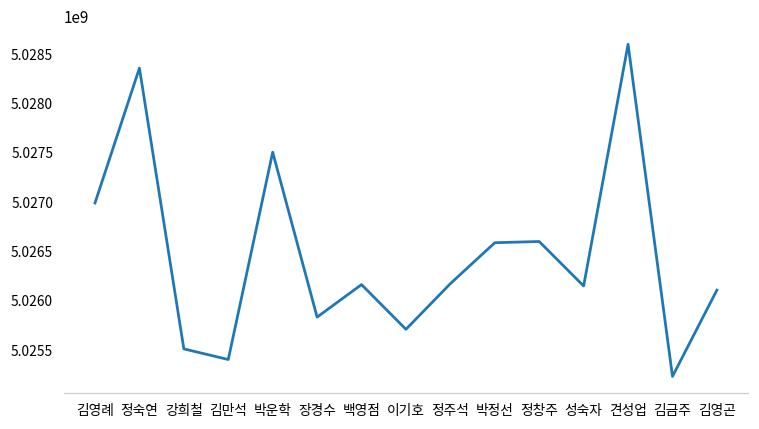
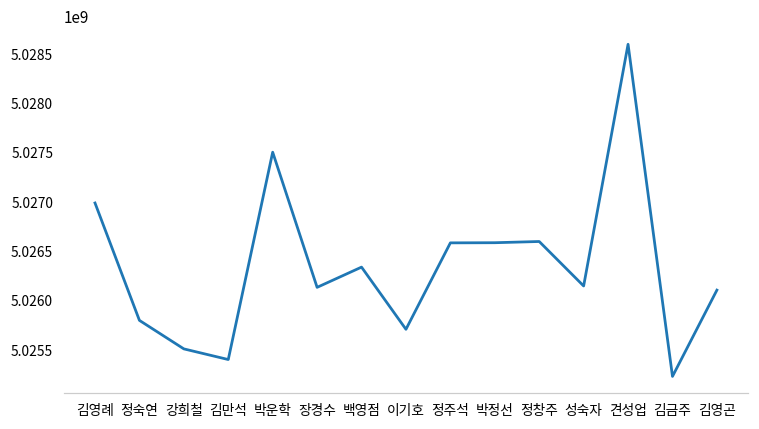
  {
    "김영례": 5027000000,
-   "정숙연": 5028400000,
+   "정숙연": 5025800000,
    "강희철": 5025500000,
    "김만석": 5025400000,
    "박운학": 5027500000,
-   "장경수": 5025800000,
-   "백영점": 5026200000,
+   "장경수": 5026100000,
+   "백영점": 5026300000,
    "이기호": 5025700000,
-   "정주석": 5026200000,
+   "정주석": 5026600000,
    "박정선": 5026600000,
    "정창주": 5026600000,
    "성숙자": 5026100000,
    "견성업": 5028600000,
    "김금주": 5025200000,
    "김영곤": 5026100000
  }
